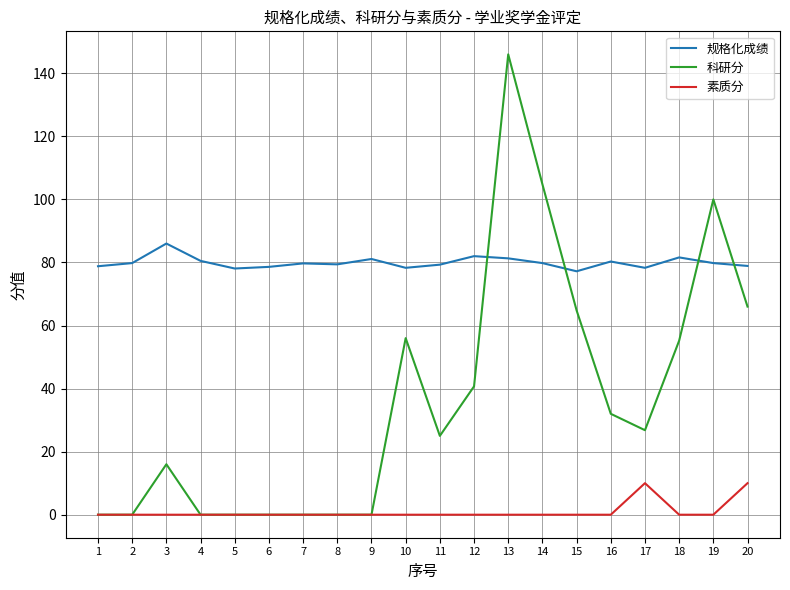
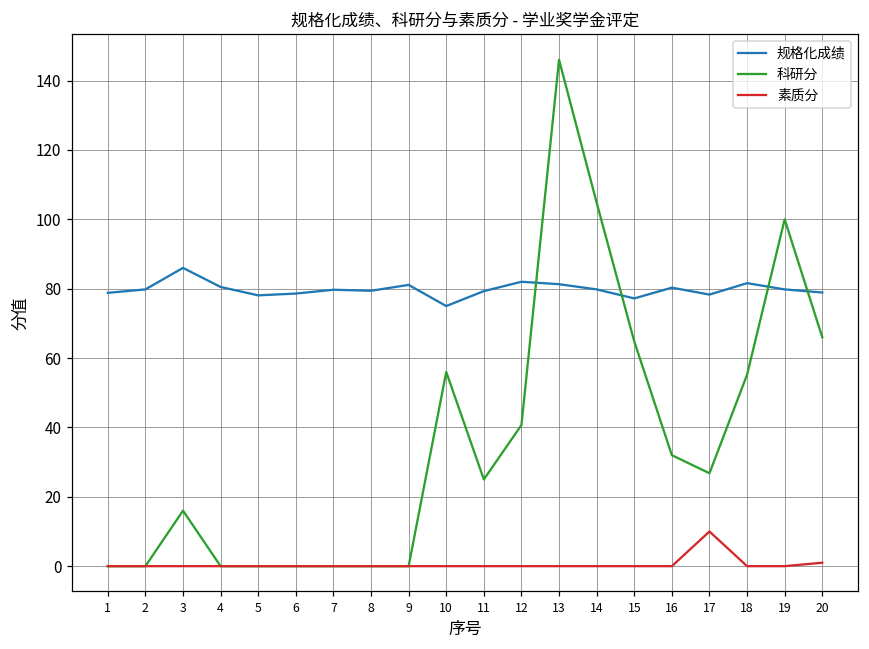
  {
    "规格化成绩": {
      "1": 79,
      "2": 80,
      "3": 86,
      "4": 81,
      "5": 78,
      "6": 79,
      "7": 80,
      "8": 79,
      "9": 81,
-     "10": 78,
+     "10": 75,
      "11": 79,
      "12": 82,
      "13": 81,
      "14": 80,
      "15": 77,
      "16": 80,
      "17": 78,
      "18": 82,
      "19": 80,
      "20": 79
    },
    "科研分": {
      "3": 16,
      "10": 56,
      "11": 25,
      "12": 41,
      "13": 146,
      "14": 105,
      "15": 65,
      "16": 32,
      "17": 27,
      "18": 55,
      "19": 100,
      "20": 66
    },
    "素质分": {
      "3": 0,
      "10": 0,
      "11": 0,
      "12": 0,
      "13": 0,
      "14": 0,
      "15": 0,
      "16": 0,
      "17": 10,
      "18": 0,
      "19": 0,
-     "20": 10
+     "20": 1
    }
  }
